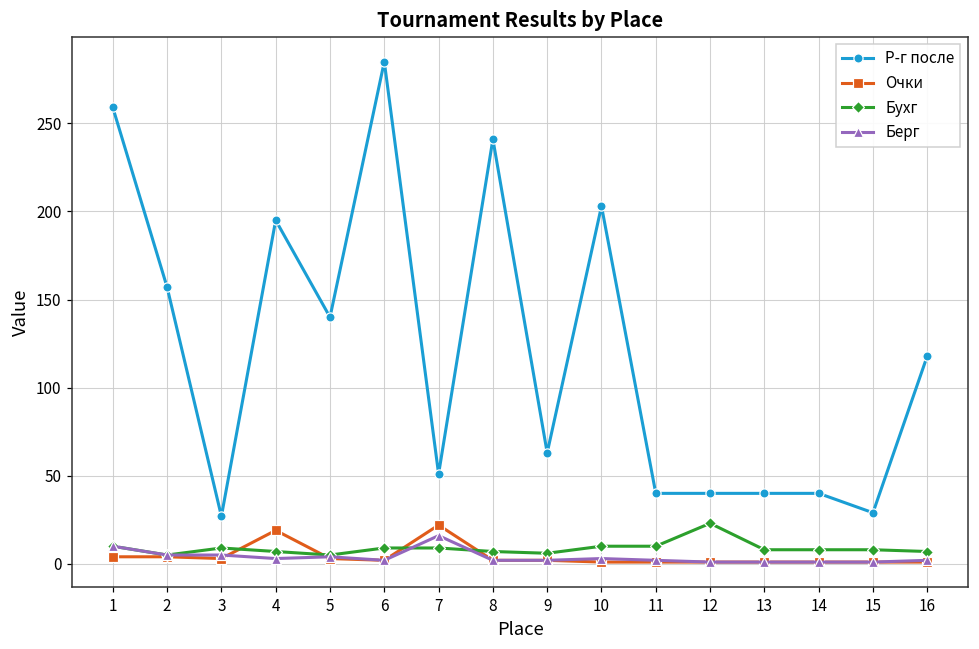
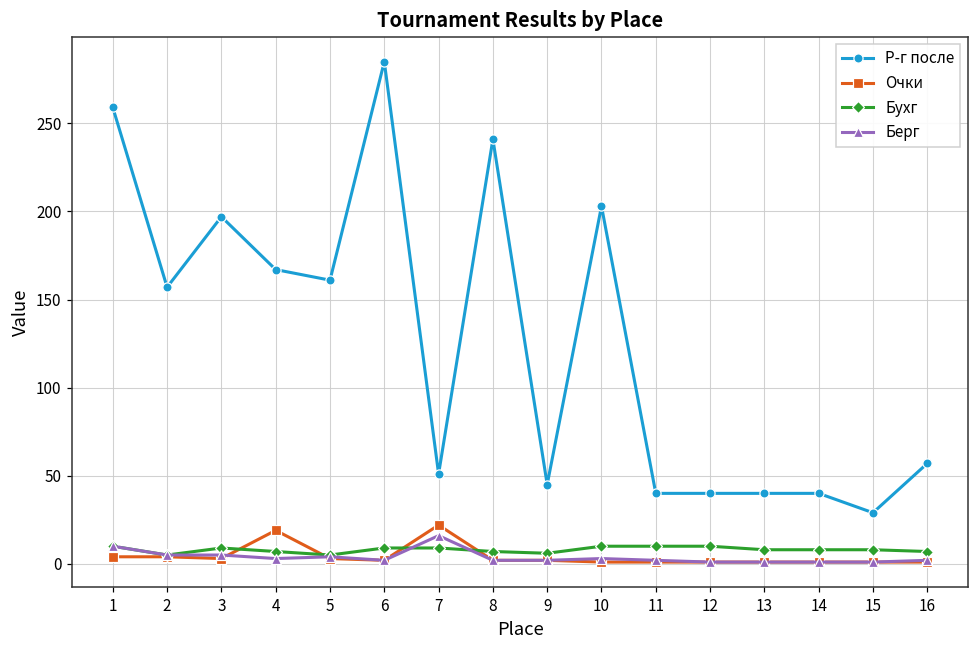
  {
    "Р-г после": {
      "1": 259,
      "2": 157,
-     "3": 27,
-     "4": 195,
-     "5": 140,
+     "3": 197,
+     "4": 167,
+     "5": 161,
      "6": 285,
      "7": 51,
      "8": 241,
-     "9": 63,
+     "9": 45,
      "10": 203,
      "11": 40,
      "12": 40,
      "13": 40,
      "14": 40,
      "15": 29,
-     "16": 118
+     "16": 57
    },
    "Очки": {
      "1": 4,
      "3": 3,
      "4": 19,
      "7": 22,
      "10": 1
    },
    "Бухг": {
      "3": 9,
      "4": 7,
      "6": 9,
      "7": 9,
      "8": 7,
      "9": 6,
      "10": 10,
      "11": 10,
-     "12": 23,
+     "12": 10,
      "13": 8,
      "14": 8,
      "15": 8,
      "16": 7
    },
    "Берг": {
      "3": 5,
      "4": 3,
      "7": 16,
      "10": 3
    }
  }
